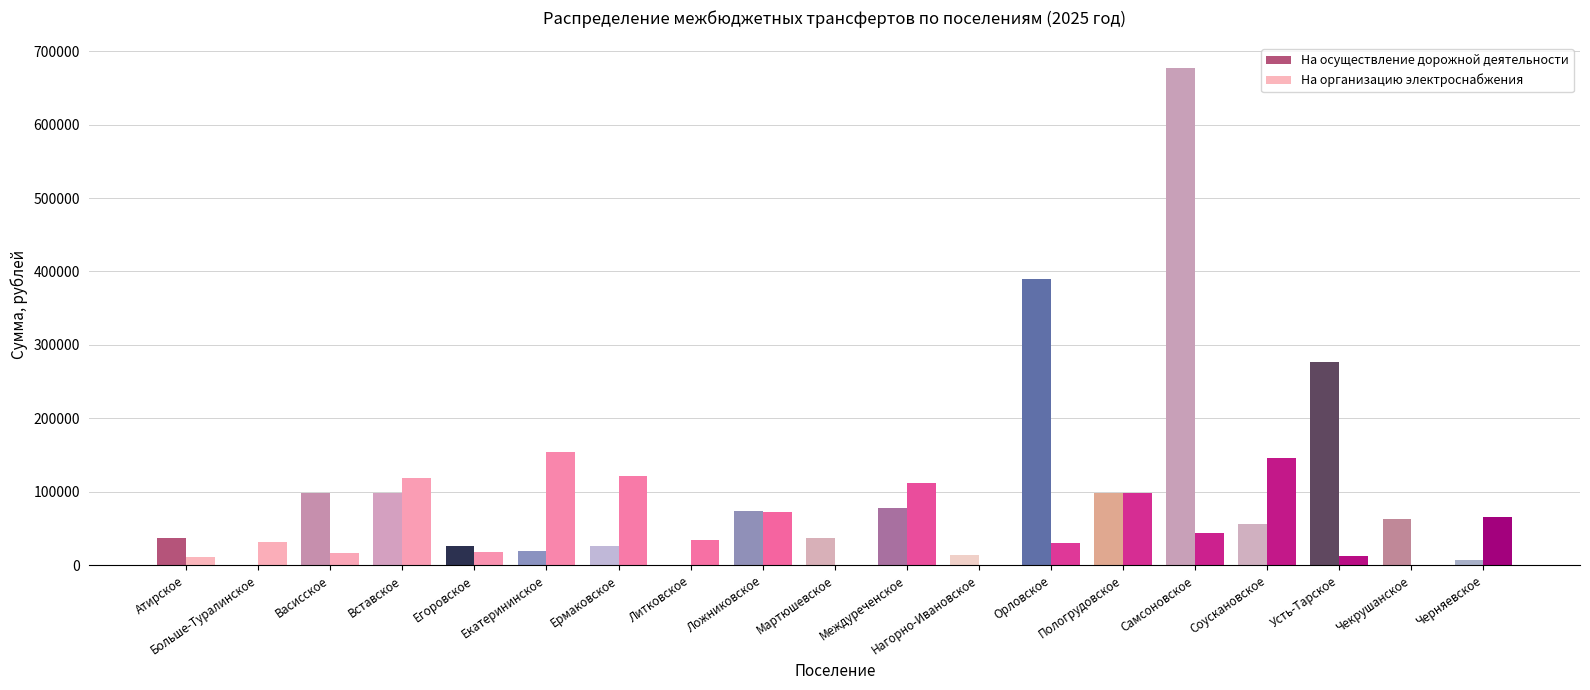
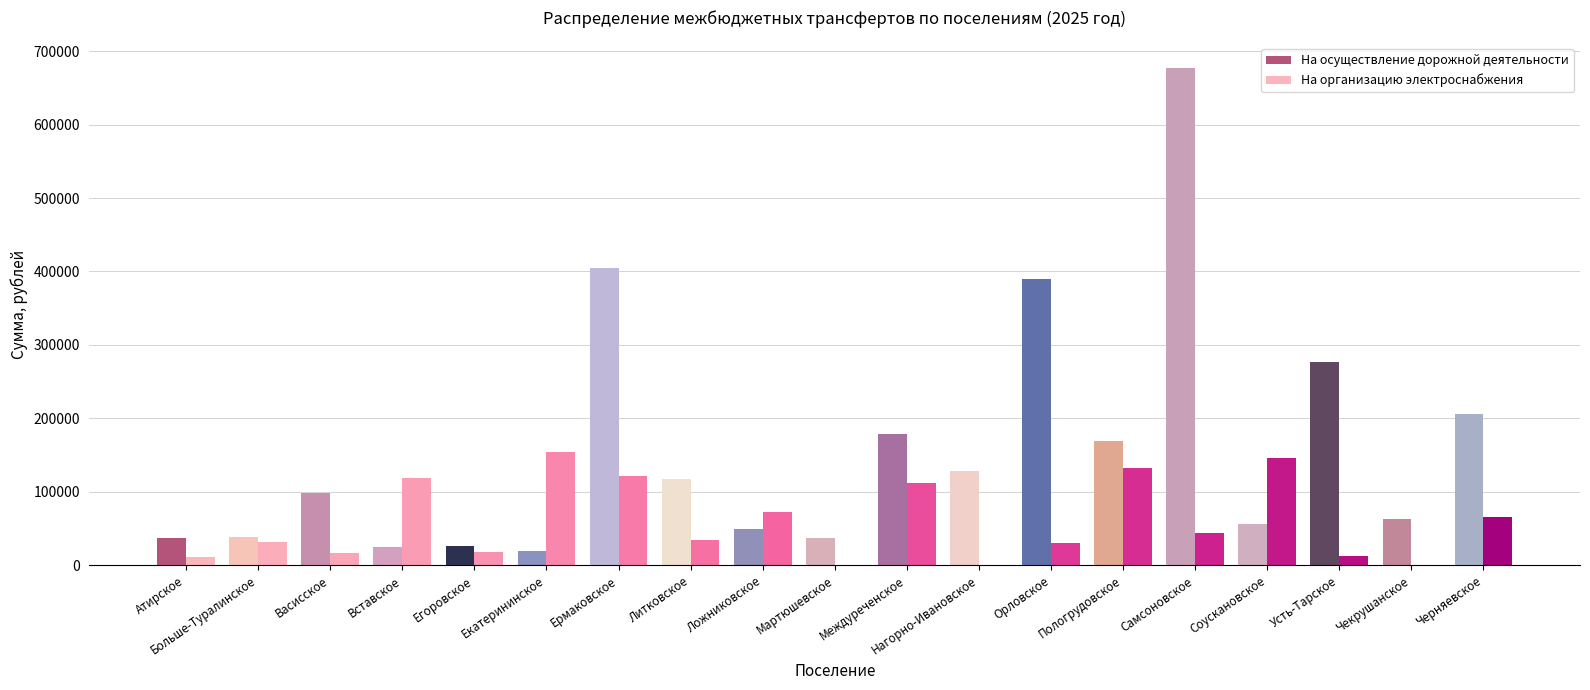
  {
    "На осуществление дорожной деятельности": {
      "Атирское": 40000,
-     "Больше-Туралинское": 0,
+     "Больше-Туралинское": 40000,
      "Васисское": 100000,
-     "Вставское": 100000,
+     "Вставское": 30000,
      "Егоровское": 30000,
      "Екатерининское": 20000,
-     "Ермаковское": 30000,
-     "Литковское": 0,
-     "Ложниковское": 70000,
+     "Ермаковское": 410000,
+     "Литковское": 120000,
+     "Ложниковское": 50000,
      "Мартюшевское": 40000,
-     "Междуреченское": 80000,
-     "Нагорно-Ивановское": 10000,
+     "Междуреченское": 180000,
+     "Нагорно-Ивановское": 130000,
      "Орловское": 390000,
-     "Пологрудовское": 100000,
+     "Пологрудовское": 170000,
      "Самсоновское": 680000,
      "Соускановское": 60000,
      "Усть-Тарское": 280000,
      "Чекрушанское": 60000,
-     "Черняевское": 10000
+     "Черняевское": 210000
    },
    "На организацию электроснабжения": {
      "Атирское": 10000,
      "Больше-Туралинское": 30000,
      "Васисское": 20000,
      "Вставское": 120000,
      "Егоровское": 20000,
      "Екатерининское": 150000,
      "Ермаковское": 120000,
      "Литковское": 40000,
      "Ложниковское": 70000,
      "Мартюшевское": 0,
      "Междуреченское": 110000,
      "Нагорно-Ивановское": 0,
      "Орловское": 30000,
-     "Пологрудовское": 100000,
+     "Пологрудовское": 130000,
      "Самсоновское": 40000,
      "Соускановское": 150000,
      "Усть-Тарское": 10000,
      "Чекрушанское": 0,
      "Черняевское": 70000
    }
  }
